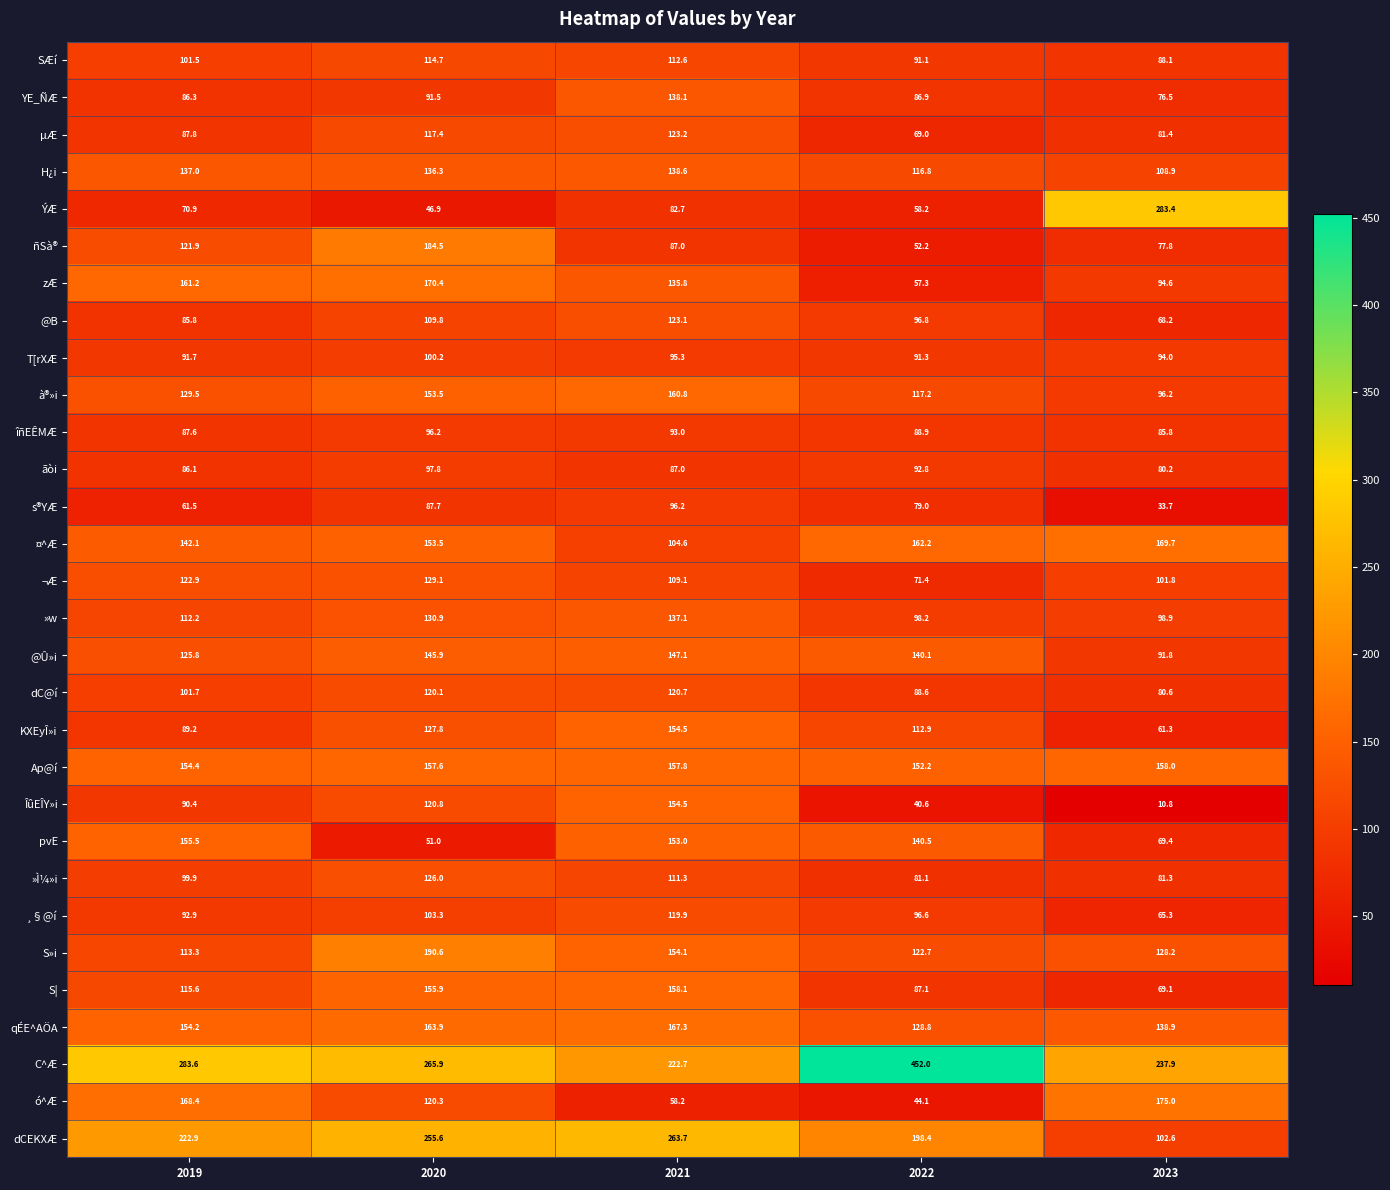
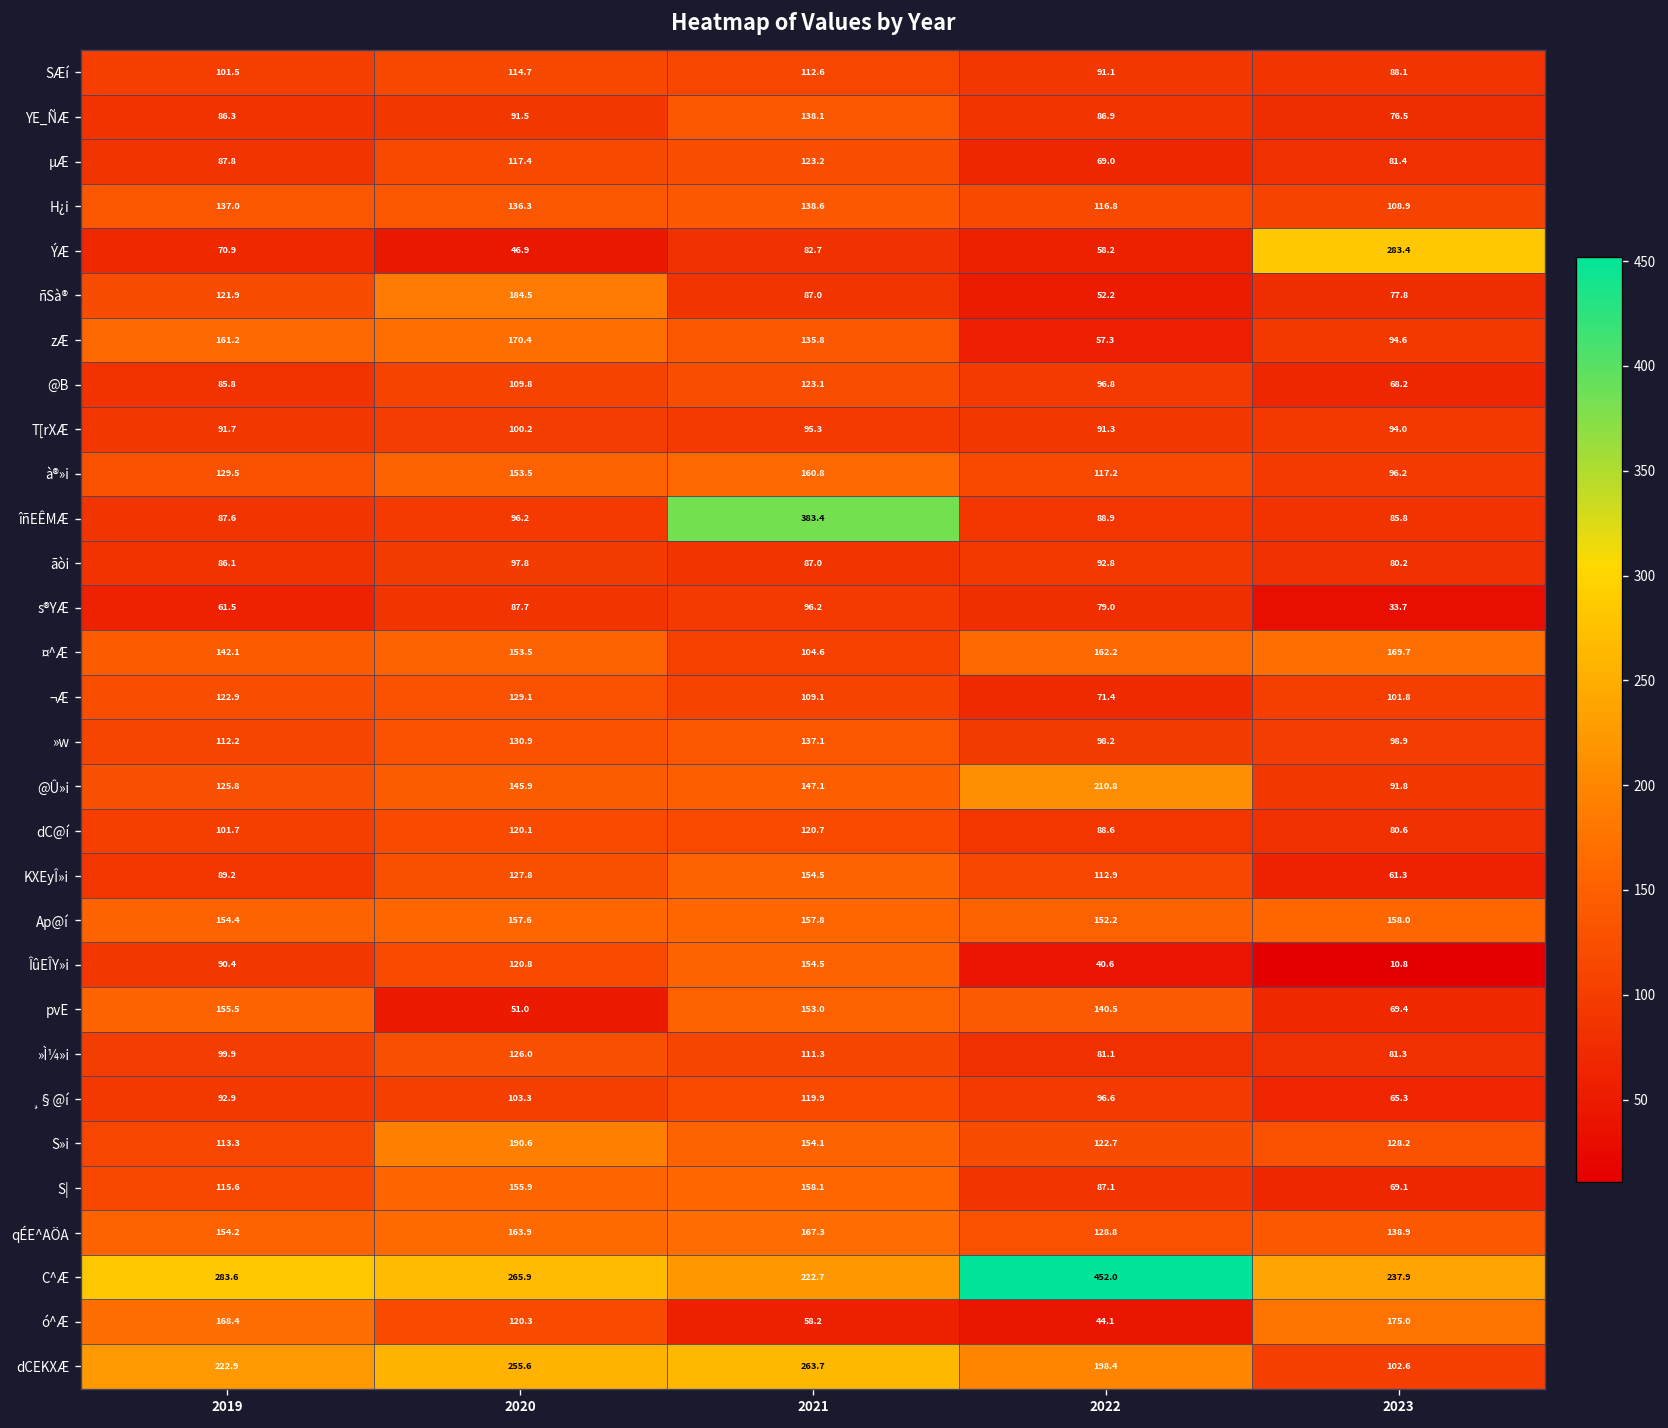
  {
    "SÆí": {
      "2019": 101.5,
      "2020": 114.7,
      "2021": 112.6,
      "2022": 91.1,
      "2023": 88.1
    },
    "YE_ÑÆ": {
      "2019": 86.3,
      "2020": 91.5,
      "2021": 138.1,
      "2022": 86.9,
      "2023": 76.5
    },
    "µÆ": {
      "2019": 87.8,
      "2020": 117.4,
      "2021": 123.2,
      "2022": 69.0,
      "2023": 81.4
    },
    "H¿i": {
      "2019": 137.0,
      "2020": 136.3,
      "2021": 138.6,
      "2022": 116.8,
      "2023": 108.9
    },
    "ÝÆ": {
      "2019": 70.9,
      "2020": 46.9,
      "2021": 82.7,
      "2022": 58.2,
      "2023": 283.4
    },
    "ñSà®": {
      "2019": 121.9,
      "2020": 184.5,
      "2021": 87.0,
      "2022": 52.2,
      "2023": 77.8
    },
    "zÆ": {
      "2019": 161.2,
      "2020": 170.4,
      "2021": 135.8,
      "2022": 57.3,
      "2023": 94.6
    },
    "@B": {
      "2019": 85.8,
      "2020": 109.8,
      "2021": 123.1,
      "2022": 96.8,
      "2023": 68.2
    },
    "T[rXÆ": {
      "2019": 91.7,
      "2020": 100.2,
      "2021": 95.3,
      "2022": 91.3,
      "2023": 94.0
    },
    "à®»i": {
      "2019": 129.5,
      "2020": 153.5,
      "2021": 160.8,
      "2022": 117.2,
      "2023": 96.2
    },
    "îñEÊMÆ": {
      "2019": 87.6,
      "2020": 96.2,
-     "2021": 93.0,
+     "2021": 383.4,
      "2022": 88.9,
      "2023": 85.8
    },
    "ãòi": {
      "2019": 86.1,
      "2020": 97.8,
      "2021": 87.0,
      "2022": 92.8,
      "2023": 80.2
    },
    "s®YÆ": {
      "2019": 61.5,
      "2020": 87.7,
      "2021": 96.2,
      "2022": 79.0,
      "2023": 33.7
    },
    "¤^Æ": {
      "2019": 142.1,
      "2020": 153.5,
      "2021": 104.6,
      "2022": 162.2,
      "2023": 169.7
    },
    "¬Æ": {
      "2019": 122.9,
      "2020": 129.1,
      "2021": 109.1,
      "2022": 71.4,
      "2023": 101.8
    },
    "»w": {
      "2019": 112.2,
      "2020": 130.9,
      "2021": 137.1,
      "2022": 98.2,
      "2023": 98.9
    },
    "@Û»i": {
      "2019": 125.8,
      "2020": 145.9,
      "2021": 147.1,
-     "2022": 140.1,
+     "2022": 210.8,
      "2023": 91.8
    },
    "dC@í": {
      "2019": 101.7,
      "2020": 120.1,
      "2021": 120.7,
      "2022": 88.6,
      "2023": 80.6
    },
    "KXEyÎ»i": {
      "2019": 89.2,
      "2020": 127.8,
      "2021": 154.5,
      "2022": 112.9,
      "2023": 61.3
    },
    "Ap@í": {
      "2019": 154.4,
      "2020": 157.6,
      "2021": 157.8,
      "2022": 152.2,
      "2023": 158.0
    },
    "ÎûEÎY»i": {
      "2019": 90.4,
      "2020": 120.8,
      "2021": 154.5,
      "2022": 40.6,
      "2023": 10.8
    },
    "pvE": {
      "2019": 155.5,
      "2020": 51.0,
      "2021": 153.0,
      "2022": 140.5,
      "2023": 69.4
    },
    "»Ì¼»i": {
      "2019": 99.9,
      "2020": 126.0,
      "2021": 111.3,
      "2022": 81.1,
      "2023": 81.3
    },
    "¸§@í": {
      "2019": 92.9,
      "2020": 103.3,
      "2021": 119.9,
      "2022": 96.6,
      "2023": 65.3
    },
    "S»i": {
      "2019": 113.3,
      "2020": 190.6,
      "2021": 154.1,
      "2022": 122.7,
      "2023": 128.2
    },
    "S|": {
      "2019": 115.6,
      "2020": 155.9,
      "2021": 158.1,
      "2022": 87.1,
      "2023": 69.1
    },
    "qÉE^AÖA": {
      "2019": 154.2,
      "2020": 163.9,
      "2021": 167.3,
      "2022": 128.8,
      "2023": 138.9
    },
    "C^Æ": {
      "2019": 283.6,
      "2020": 265.9,
      "2021": 222.7,
      "2022": 452.0,
      "2023": 237.9
    },
    "ó^Æ": {
      "2019": 168.4,
      "2020": 120.3,
      "2021": 58.2,
      "2022": 44.1,
      "2023": 175.0
    },
    "dCEKXÆ": {
      "2019": 222.9,
      "2020": 255.6,
      "2021": 263.7,
      "2022": 198.4,
      "2023": 102.6
    }
  }
